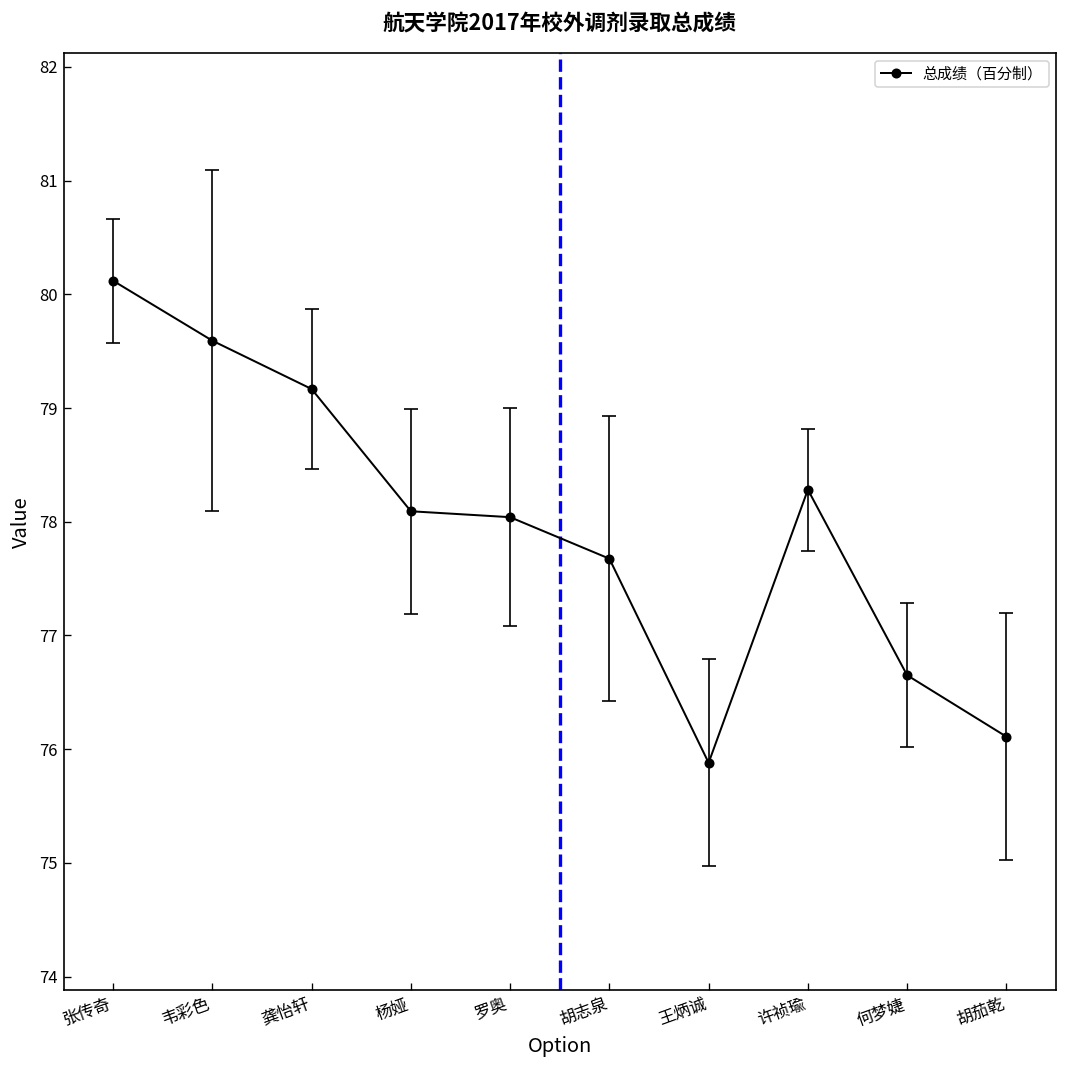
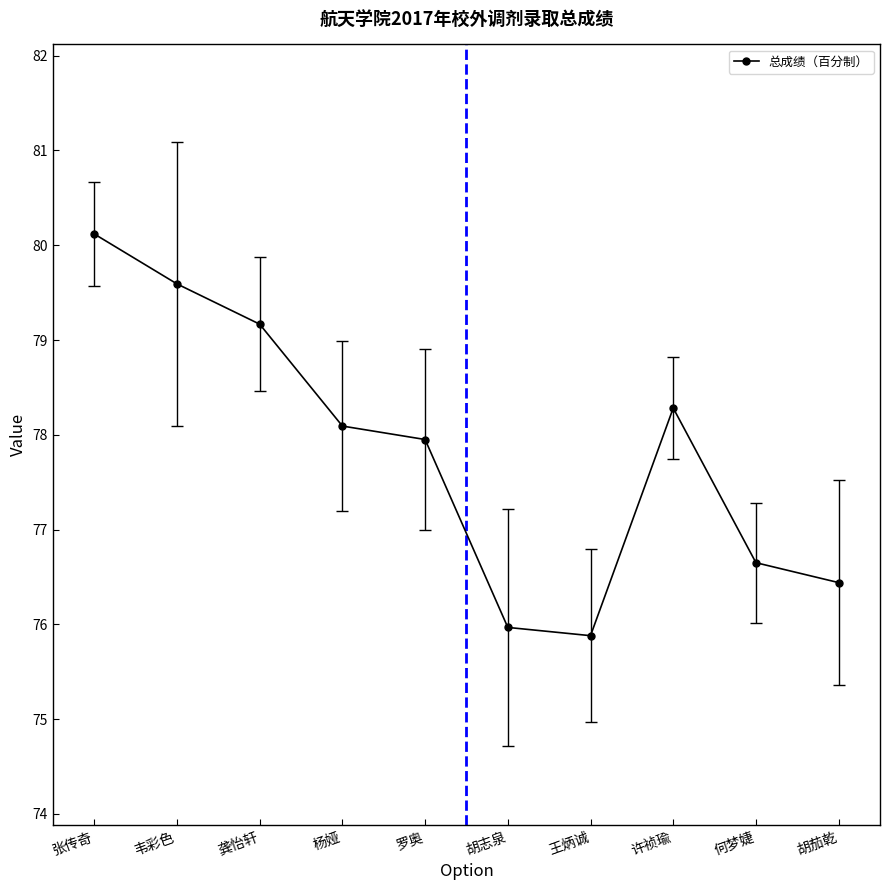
  {
    "总成绩（百分制）": {
      "张传奇": 80.1,
      "韦彩色": 79.6,
      "龚怡轩": 79.2,
      "杨娅": 78.1,
-     "罗奥": 78.04,
-     "胡志泉": 77.7,
+     "罗奥": 77.95,
+     "胡志泉": 76.0,
      "王炳诚": 75.9,
      "许祯瑜": 78.3,
      "何梦婕": 76.7,
-     "胡茄乾": 76.1
+     "胡茄乾": 76.4
    }
  }
